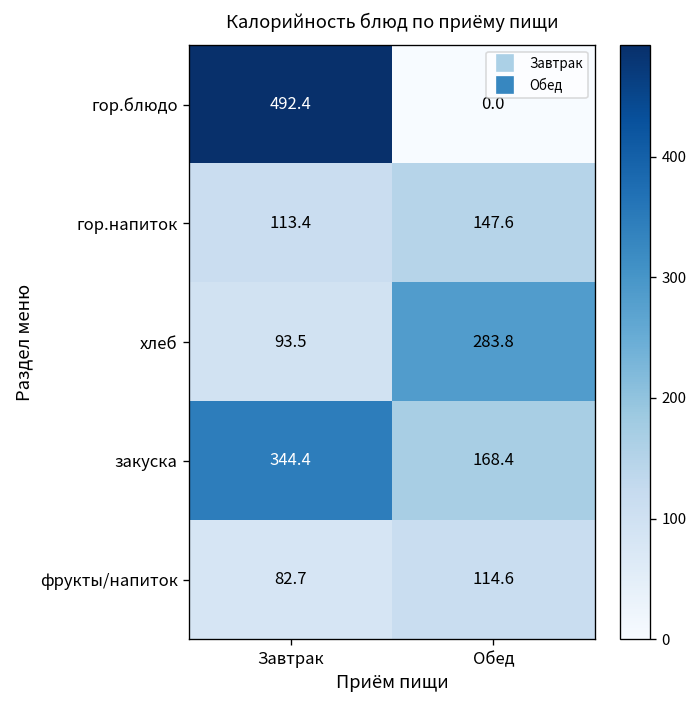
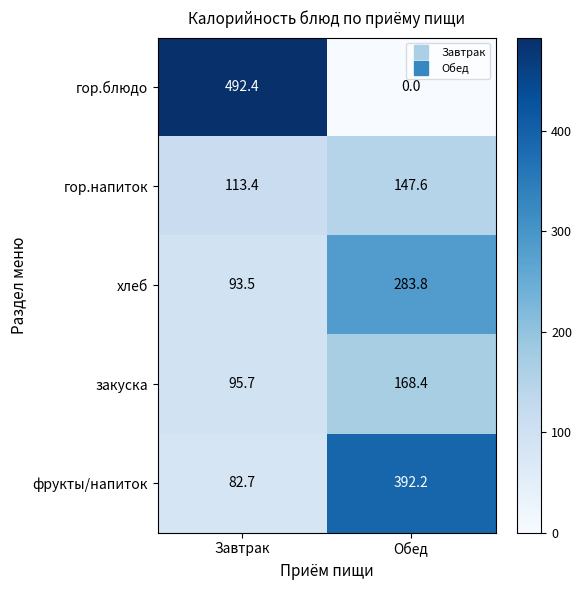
  {
    "гор.блюдо": {
      "Завтрак": 492.4,
      "Обед": 0.0
    },
    "гор.напиток": {
      "Завтрак": 113.4,
      "Обед": 147.6
    },
    "хлеб": {
      "Завтрак": 93.5,
      "Обед": 283.8
    },
    "закуска": {
-     "Завтрак": 344.4,
+     "Завтрак": 95.7,
      "Обед": 168.4
    },
    "фрукты/напиток": {
      "Завтрак": 82.7,
-     "Обед": 114.6
+     "Обед": 392.2
    }
  }
